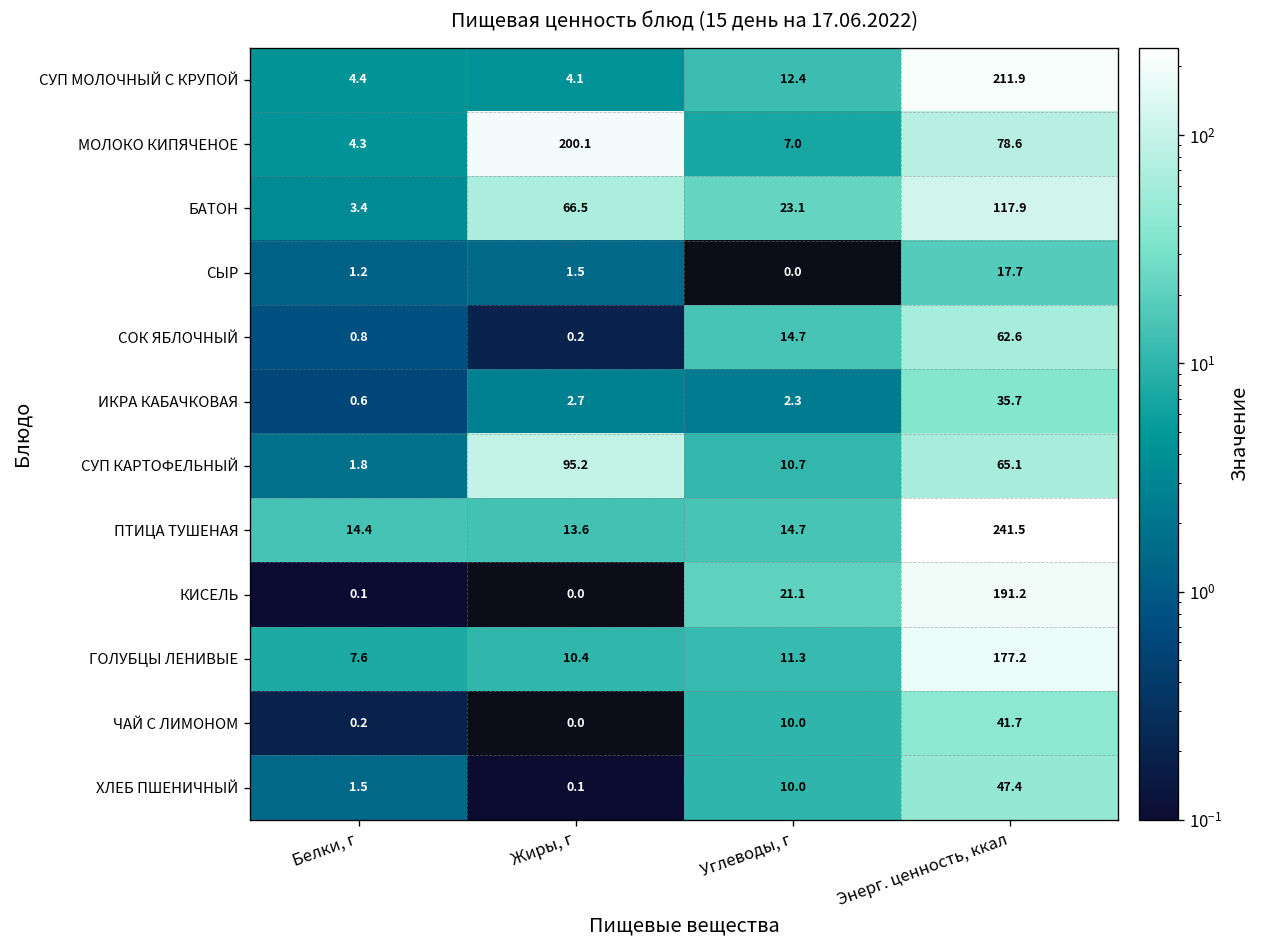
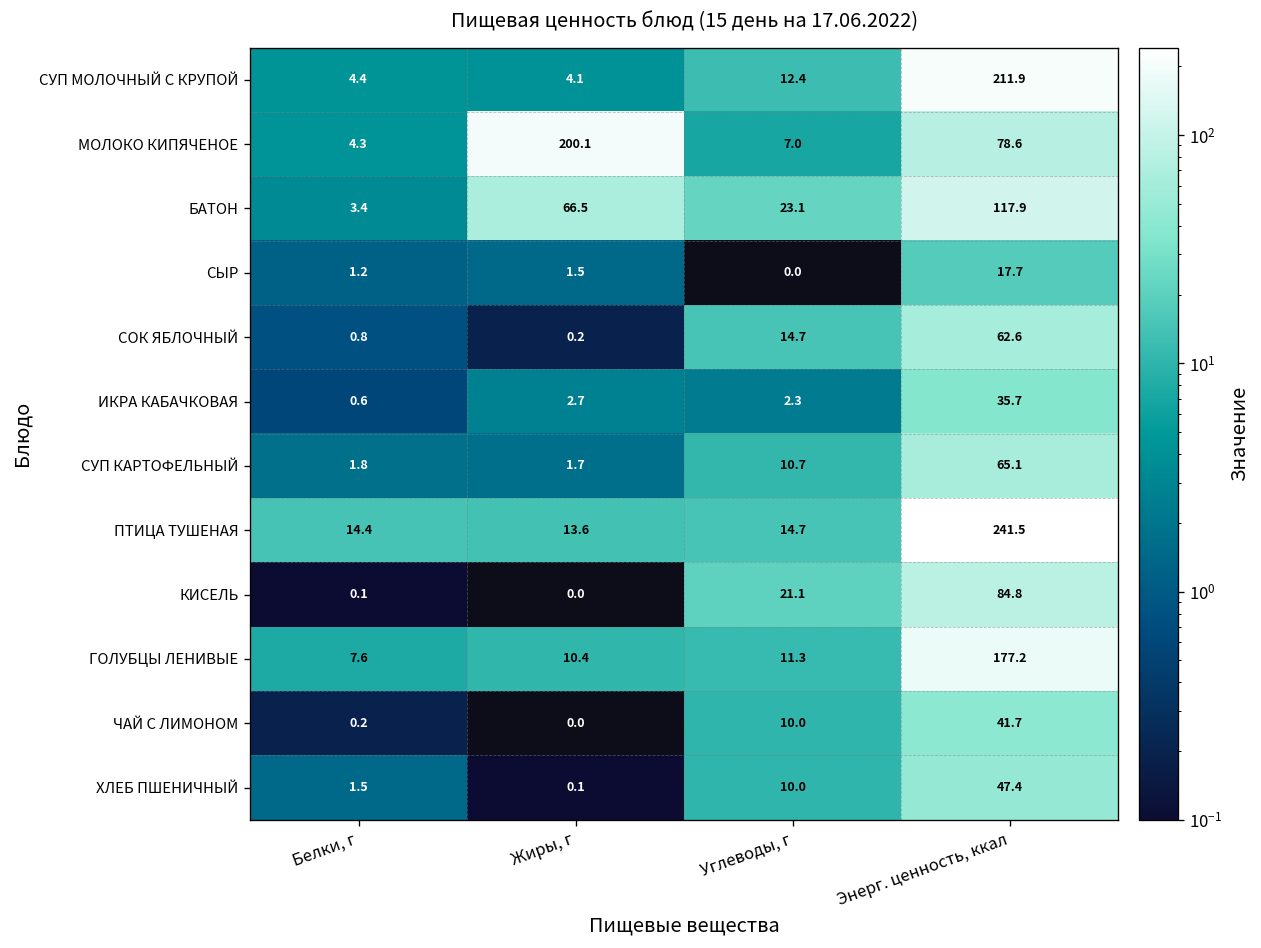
  {
    "СУП МОЛОЧНЫЙ С КРУПОЙ": {
      "Белки, г": 4.4,
      "Жиры, г": 4.1,
      "Углеводы, г": 12.4,
      "Энерг. ценность, ккал": 211.9
    },
    "МОЛОКО КИПЯЧЕНОЕ": {
      "Белки, г": 4.3,
      "Жиры, г": 200.1,
      "Углеводы, г": 7.0,
      "Энерг. ценность, ккал": 78.6
    },
    "БАТОН": {
      "Белки, г": 3.4,
      "Жиры, г": 66.5,
      "Углеводы, г": 23.1,
      "Энерг. ценность, ккал": 117.9
    },
    "СЫР": {
      "Белки, г": 1.2,
      "Жиры, г": 1.5,
      "Углеводы, г": 0.0,
      "Энерг. ценность, ккал": 17.7
    },
    "СОК ЯБЛОЧНЫЙ": {
      "Белки, г": 0.8,
      "Жиры, г": 0.2,
      "Углеводы, г": 14.7,
      "Энерг. ценность, ккал": 62.6
    },
    "ИКРА КАБАЧКОВАЯ": {
      "Белки, г": 0.6,
      "Жиры, г": 2.7,
      "Углеводы, г": 2.3,
      "Энерг. ценность, ккал": 35.7
    },
    "СУП КАРТОФЕЛЬНЫЙ": {
      "Белки, г": 1.8,
-     "Жиры, г": 95.2,
+     "Жиры, г": 1.7,
      "Углеводы, г": 10.7,
      "Энерг. ценность, ккал": 65.1
    },
    "ПТИЦА ТУШЕНАЯ": {
      "Белки, г": 14.4,
      "Жиры, г": 13.6,
      "Углеводы, г": 14.7,
      "Энерг. ценность, ккал": 241.5
    },
    "КИСЕЛЬ": {
      "Белки, г": 0.1,
      "Жиры, г": 0.0,
      "Углеводы, г": 21.1,
-     "Энерг. ценность, ккал": 191.2
+     "Энерг. ценность, ккал": 84.8
    },
    "ГОЛУБЦЫ ЛЕНИВЫЕ": {
      "Белки, г": 7.6,
      "Жиры, г": 10.4,
      "Углеводы, г": 11.3,
      "Энерг. ценность, ккал": 177.2
    },
    "ЧАЙ С ЛИМОНОМ": {
      "Белки, г": 0.2,
      "Жиры, г": 0.0,
      "Углеводы, г": 10.0,
      "Энерг. ценность, ккал": 41.7
    },
    "ХЛЕБ ПШЕНИЧНЫЙ": {
      "Белки, г": 1.5,
      "Жиры, г": 0.1,
      "Углеводы, г": 10.0,
      "Энерг. ценность, ккал": 47.4
    }
  }
